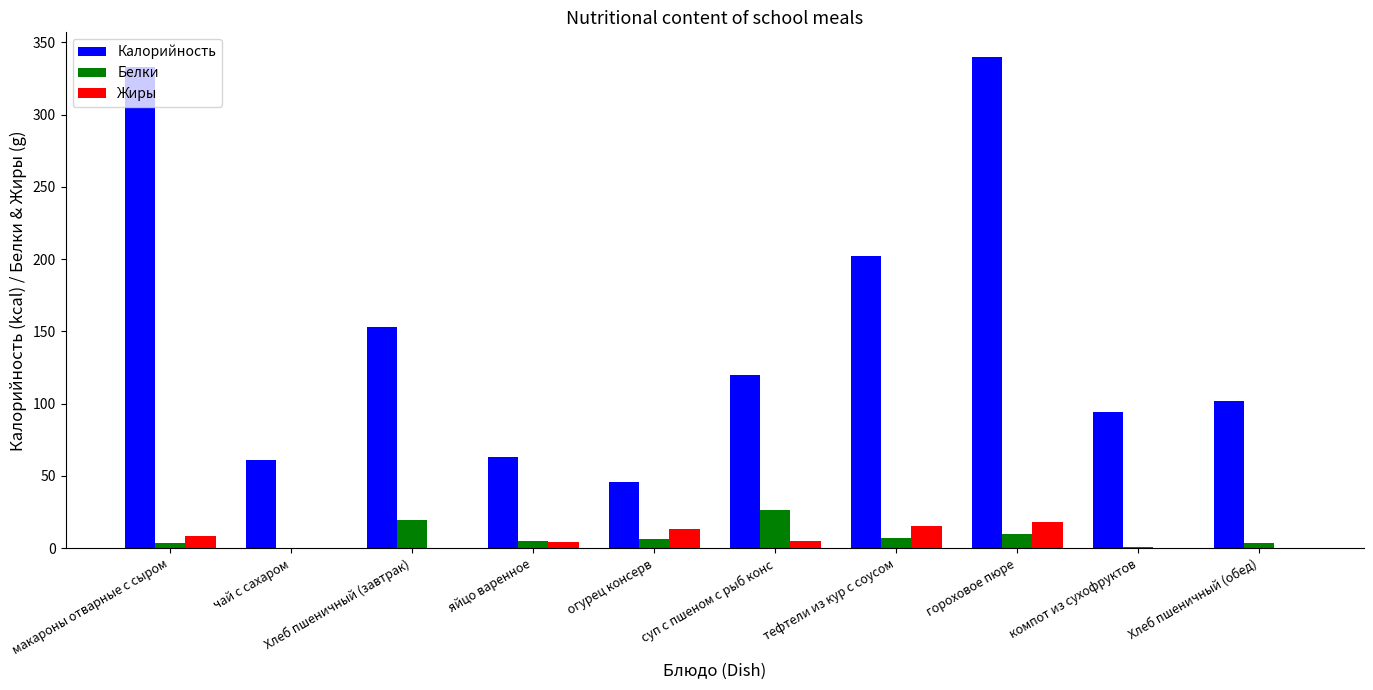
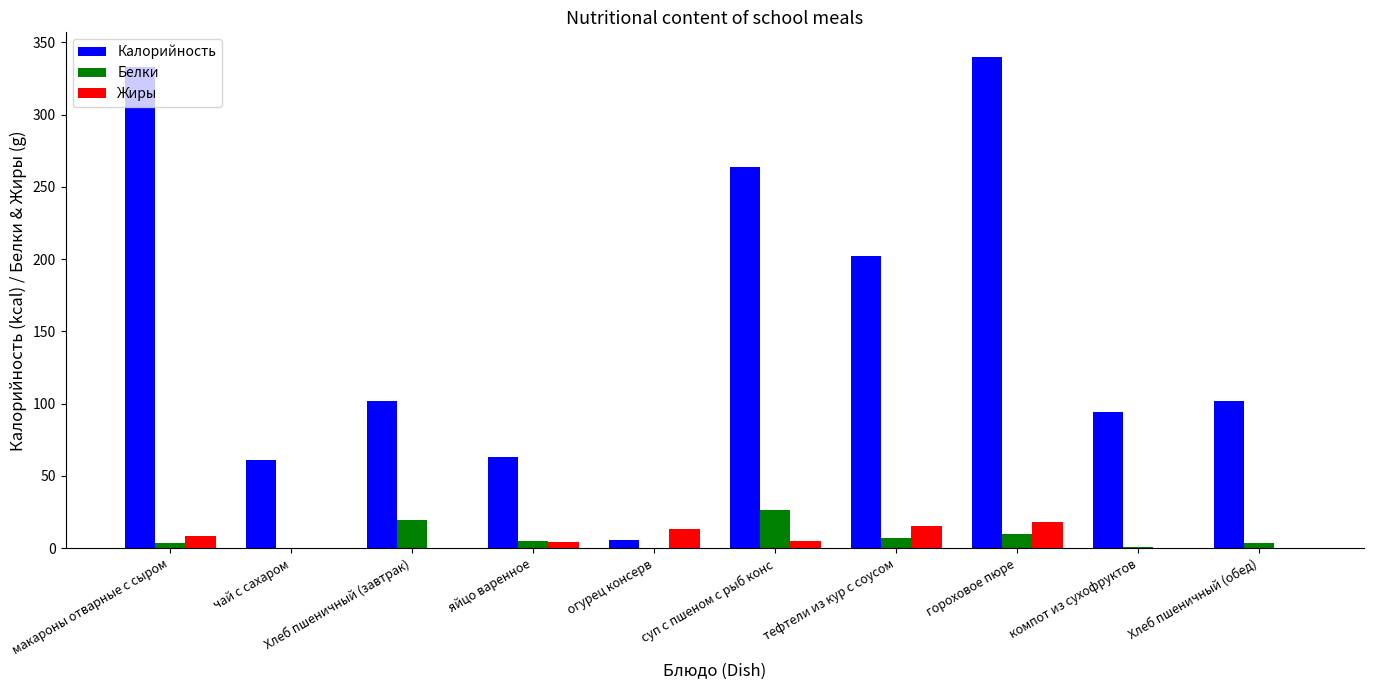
  {
    "Калорийность": {
      "чай с сахаром": 61,
-     "Хлеб пшеничный (завтрак)": 153,
+     "Хлеб пшеничный (завтрак)": 102,
      "яйцо варенное": 63,
-     "огурец консерв": 46,
-     "суп с пшеном с рыб конс": 120,
+     "огурец консерв": 6,
+     "суп с пшеном с рыб конс": 264,
      "тефтели из кур с соусом": 202,
      "гороховое пюре": 340,
      "компот из сухофруктов": 94,
      "Хлеб пшеничный (обед)": 102
    },
    "Белки": {
      "макароны отварные с сыром": 4,
      "Хлеб пшеничный (завтрак)": 19,
      "яйцо варенное": 5,
-     "огурец консерв": 7,
+     "огурец консерв": 0,
      "суп с пшеном с рыб конс": 26,
      "тефтели из кур с соусом": 7,
      "гороховое пюре": 10,
      "Хлеб пшеничный (обед)": 3
    },
    "Жиры": {
      "макароны отварные с сыром": 8,
      "яйцо варенное": 5,
      "огурец консерв": 14,
      "суп с пшеном с рыб конс": 5,
      "тефтели из кур с соусом": 15,
      "гороховое пюре": 18
    }
  }
